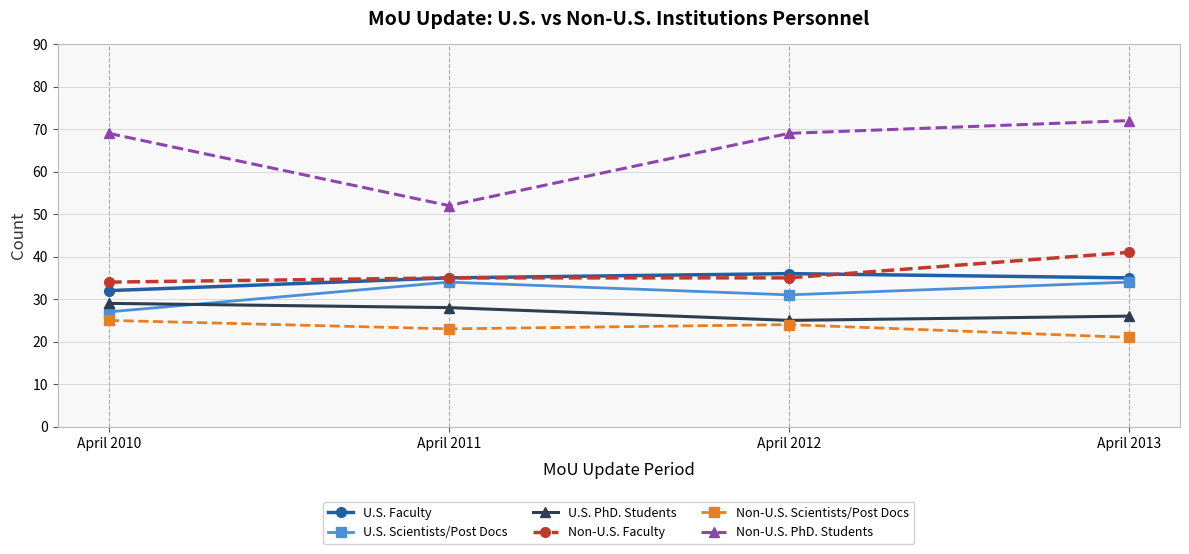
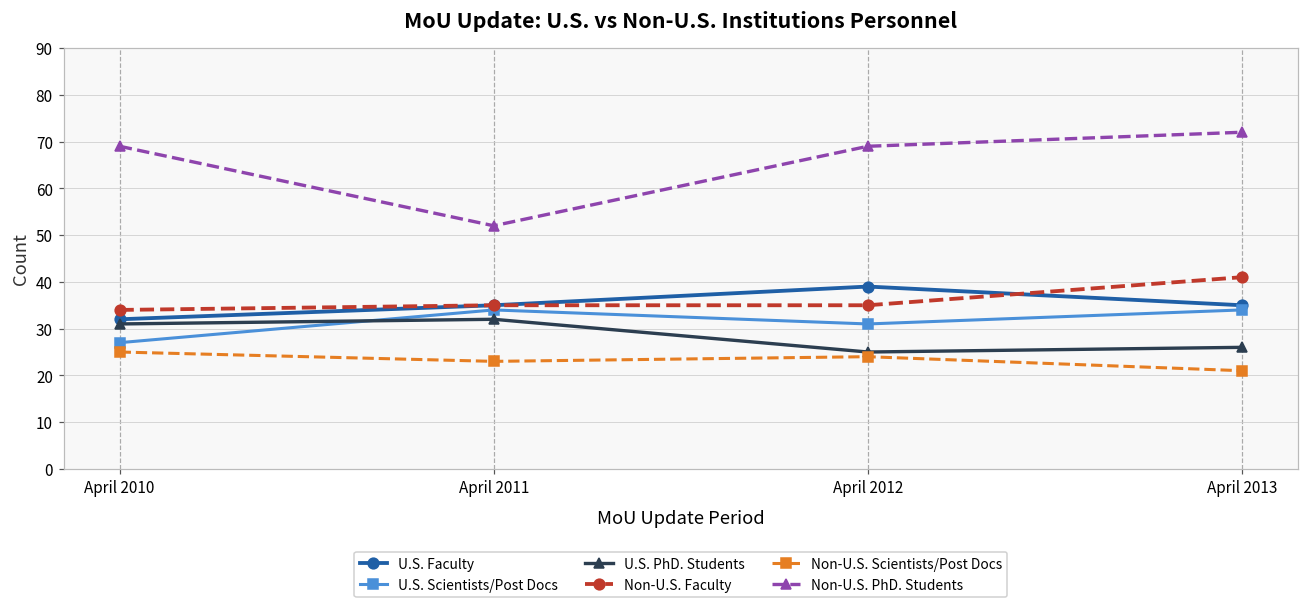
  {
    "U.S. Faculty": {
      "April 2010": 32,
-     "April 2012": 36,
+     "April 2012": 39,
      "April 2013": 35
    },
    "U.S. Scientists/Post Docs": {
      "April 2010": 27,
      "April 2011": 34,
      "April 2012": 31,
      "April 2013": 34
    },
    "U.S. PhD. Students": {
-     "April 2010": 29,
-     "April 2011": 28,
+     "April 2010": 31,
+     "April 2011": 32,
      "April 2012": 25,
      "April 2013": 26
    },
    "Non-U.S. Faculty": {
      "April 2010": 34,
      "April 2012": 35,
      "April 2013": 41
    },
    "Non-U.S. Scientists/Post Docs": {
      "April 2010": 25,
      "April 2011": 23,
      "April 2012": 24,
      "April 2013": 21
    },
    "Non-U.S. PhD. Students": {
      "April 2010": 69,
      "April 2011": 52,
      "April 2012": 69,
      "April 2013": 72
    }
  }
